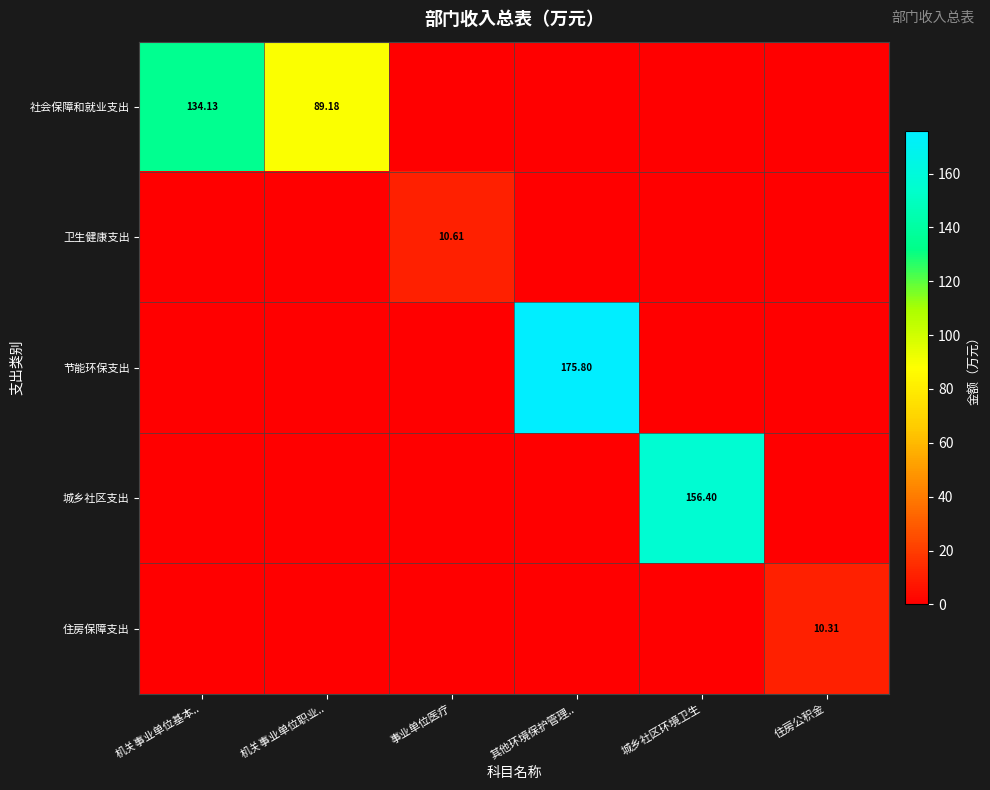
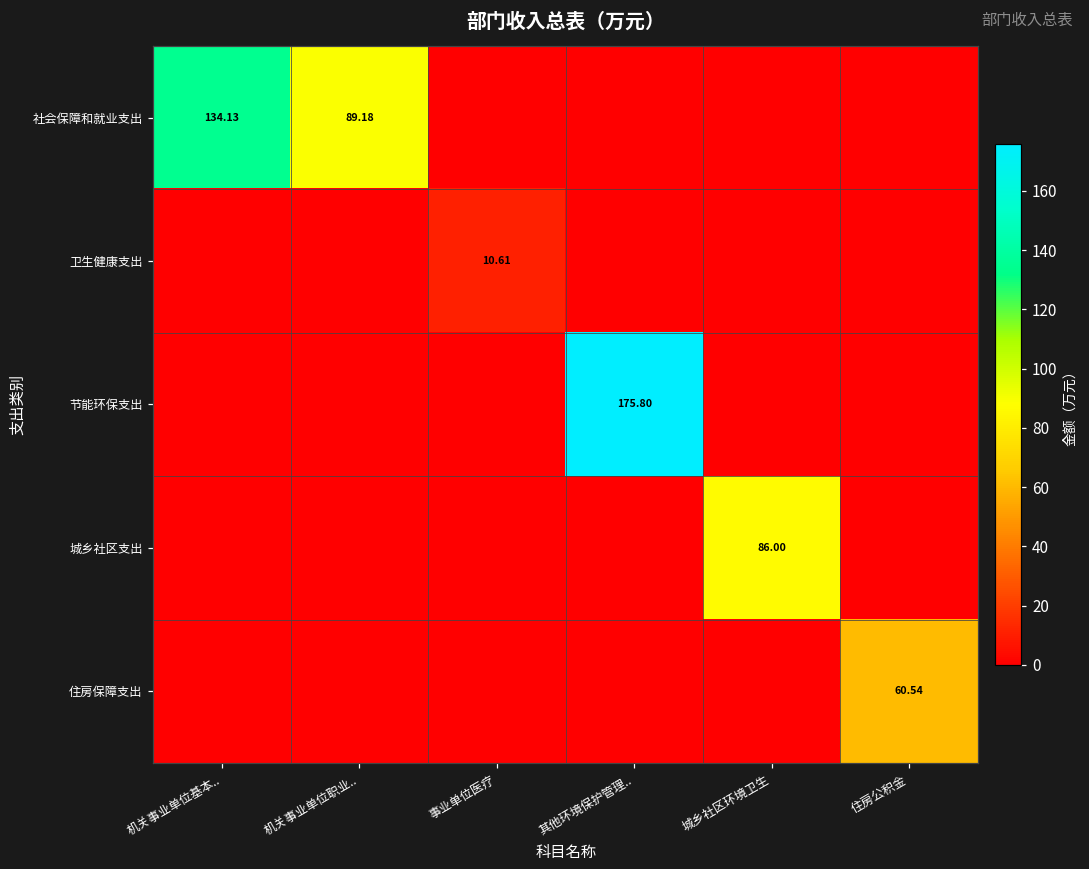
  {
    "社会保障和就业支出": {
      "机关事业单位基本..": 134.13,
      "机关事业单位职业..": 89.18
    },
    "卫生健康支出": {
      "事业单位医疗": 10.61
    },
    "节能环保支出": {
      "其他环境保护管理..": 175.80
    },
    "城乡社区支出": {
-     "城乡社区环境卫生": 156.40
+     "城乡社区环境卫生": 86.00
    },
    "住房保障支出": {
-     "住房公积金": 10.31
+     "住房公积金": 60.54
    }
  }
